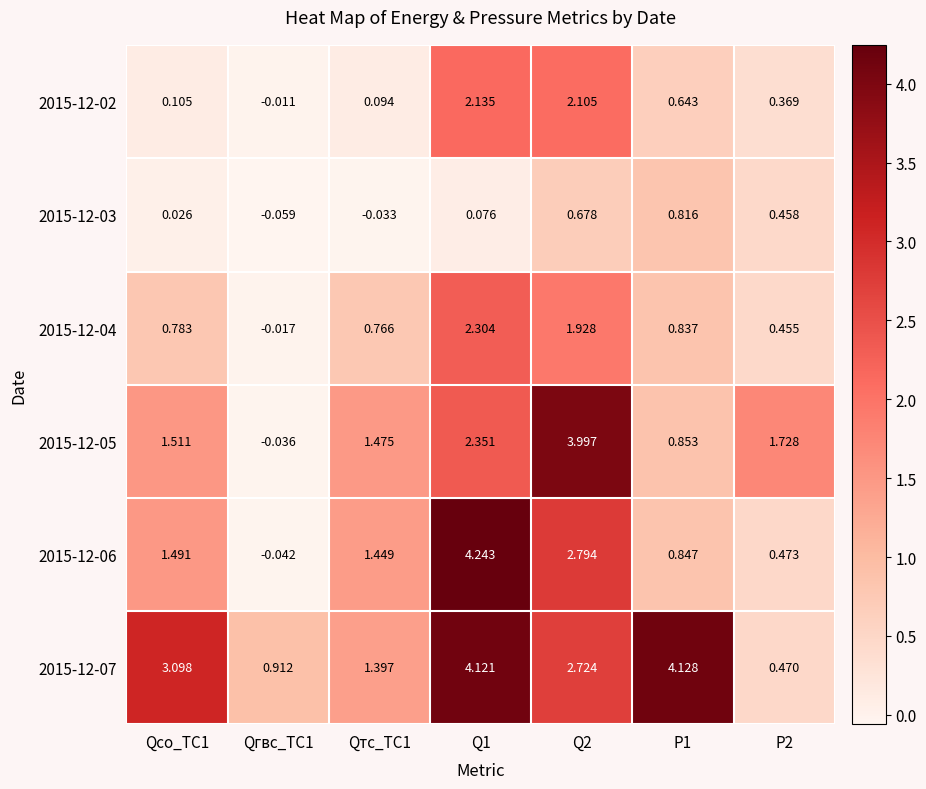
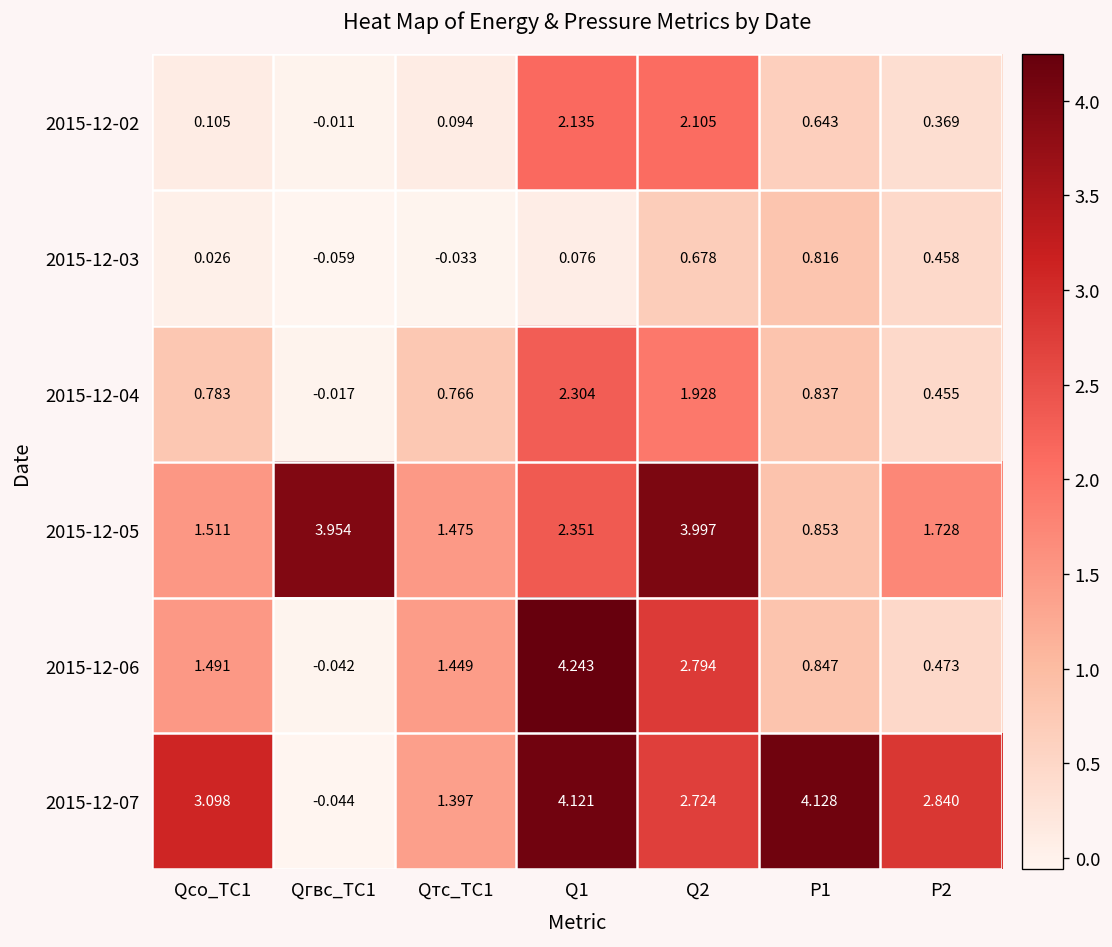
  {
    "2015-12-02": {
      "Qсо_ТС1": 0.105,
      "Qгвс_ТС1": -0.011,
      "Qтс_ТС1": 0.094,
      "Q1": 2.135,
      "Q2": 2.105,
      "P1": 0.643,
      "P2": 0.369
    },
    "2015-12-03": {
      "Qсо_ТС1": 0.026,
      "Qгвс_ТС1": -0.059,
      "Qтс_ТС1": -0.033,
      "Q1": 0.076,
      "Q2": 0.678,
      "P1": 0.816,
      "P2": 0.458
    },
    "2015-12-04": {
      "Qсо_ТС1": 0.783,
      "Qгвс_ТС1": -0.017,
      "Qтс_ТС1": 0.766,
      "Q1": 2.304,
      "Q2": 1.928,
      "P1": 0.837,
      "P2": 0.455
    },
    "2015-12-05": {
      "Qсо_ТС1": 1.511,
-     "Qгвс_ТС1": -0.036,
+     "Qгвс_ТС1": 3.954,
      "Qтс_ТС1": 1.475,
      "Q1": 2.351,
      "Q2": 3.997,
      "P1": 0.853,
      "P2": 1.728
    },
    "2015-12-06": {
      "Qсо_ТС1": 1.491,
      "Qгвс_ТС1": -0.042,
      "Qтс_ТС1": 1.449,
      "Q1": 4.243,
      "Q2": 2.794,
      "P1": 0.847,
      "P2": 0.473
    },
    "2015-12-07": {
      "Qсо_ТС1": 3.098,
-     "Qгвс_ТС1": 0.912,
+     "Qгвс_ТС1": -0.044,
      "Qтс_ТС1": 1.397,
      "Q1": 4.121,
      "Q2": 2.724,
      "P1": 4.128,
-     "P2": 0.470
+     "P2": 2.840
    }
  }
